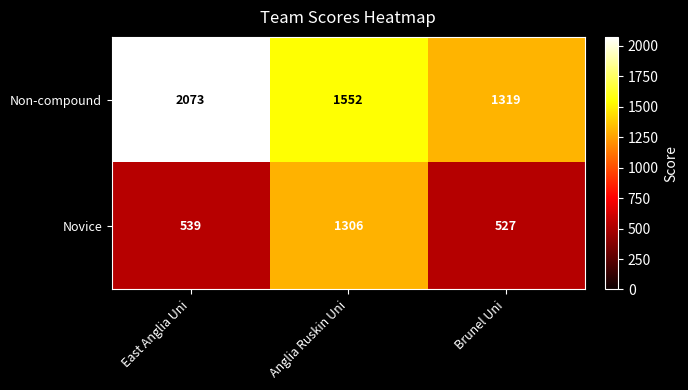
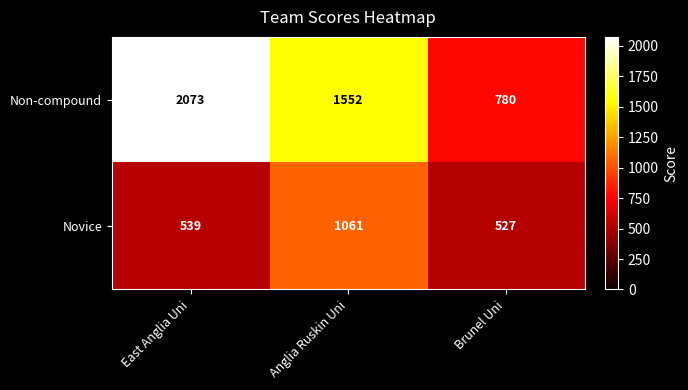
  {
    "Non-compound": {
      "East Anglia Uni": 2073,
      "Anglia Ruskin Uni": 1552,
-     "Brunel Uni": 1319
+     "Brunel Uni": 780
    },
    "Novice": {
      "East Anglia Uni": 539,
-     "Anglia Ruskin Uni": 1306,
+     "Anglia Ruskin Uni": 1061,
      "Brunel Uni": 527
    }
  }
